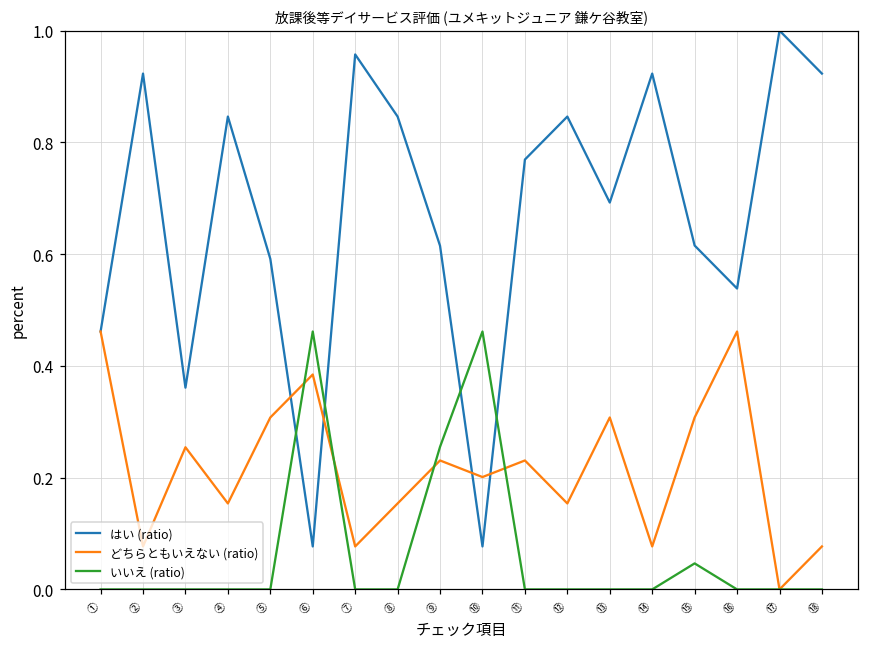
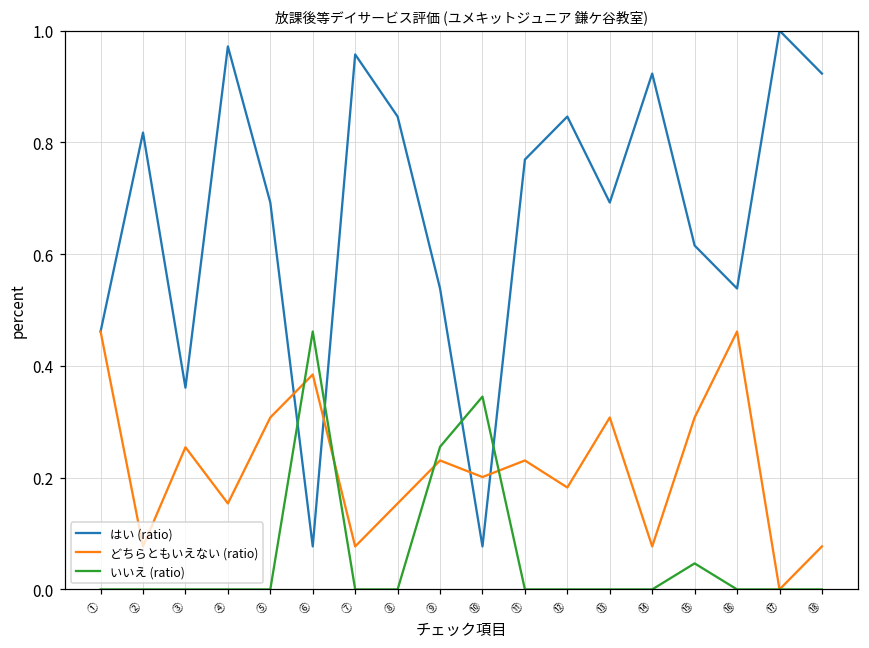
  {
    "はい (ratio)": {
-     "②": 0.92,
+     "②": 0.82,
      "③": 0.36,
-     "④": 0.85,
-     "⑤": 0.59,
+     "④": 0.97,
+     "⑤": 0.69,
      "⑥": 0.08,
      "⑦": 0.96,
      "⑧": 0.85,
-     "⑨": 0.61,
+     "⑨": 0.54,
      "⑩": 0.08,
      "⑪": 0.77,
      "⑫": 0.85,
      "⑬": 0.69,
      "⑭": 0.92,
      "⑮": 0.62,
      "⑯": 0.54,
      "⑰": 1.00,
      "⑱": 0.92
    },
    "どちらともいえない (ratio)": {
      "③": 0.25,
      "④": 0.15,
      "⑤": 0.31,
      "⑥": 0.38,
      "⑦": 0.08,
      "⑧": 0.15,
      "⑨": 0.23,
      "⑩": 0.20,
      "⑪": 0.23,
-     "⑫": 0.15,
+     "⑫": 0.18,
      "⑬": 0.31,
      "⑭": 0.08,
      "⑮": 0.31,
      "⑯": 0.46,
      "⑱": 0.08
    },
    "いいえ (ratio)": {
      "①": 0.00,
      "②": 0.00,
      "③": 0.00,
      "④": 0.00,
      "⑤": 0.00,
      "⑥": 0.46,
      "⑦": 0.00,
      "⑧": 0.00,
      "⑨": 0.26,
-     "⑩": 0.46,
+     "⑩": 0.35,
      "⑪": 0.00,
      "⑫": 0.00,
      "⑬": 0.00,
      "⑭": 0.00,
      "⑮": 0.05,
      "⑯": 0.00,
      "⑱": 0.00
    }
  }
